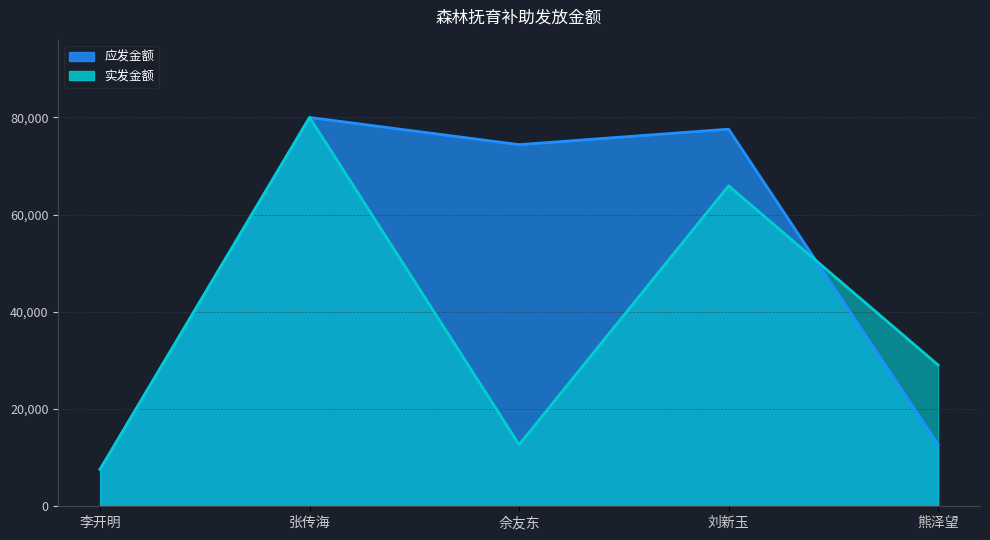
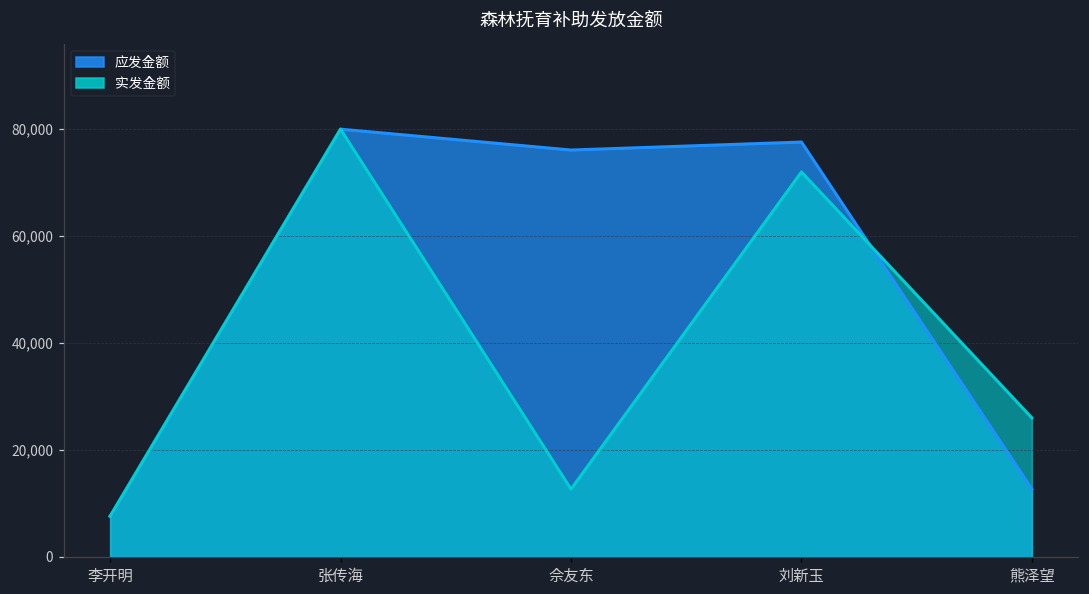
  {
    "应发金额": {
-     "佘友东": "74,000",
+     "佘友东": "76,000",
      "刘新玉": "78,000",
      "熊泽望": "13,000"
    },
    "实发金额": {
      "佘友东": "13,000",
-     "刘新玉": "66,000",
-     "熊泽望": "29,000"
+     "刘新玉": "72,000",
+     "熊泽望": "26,000"
    }
  }
